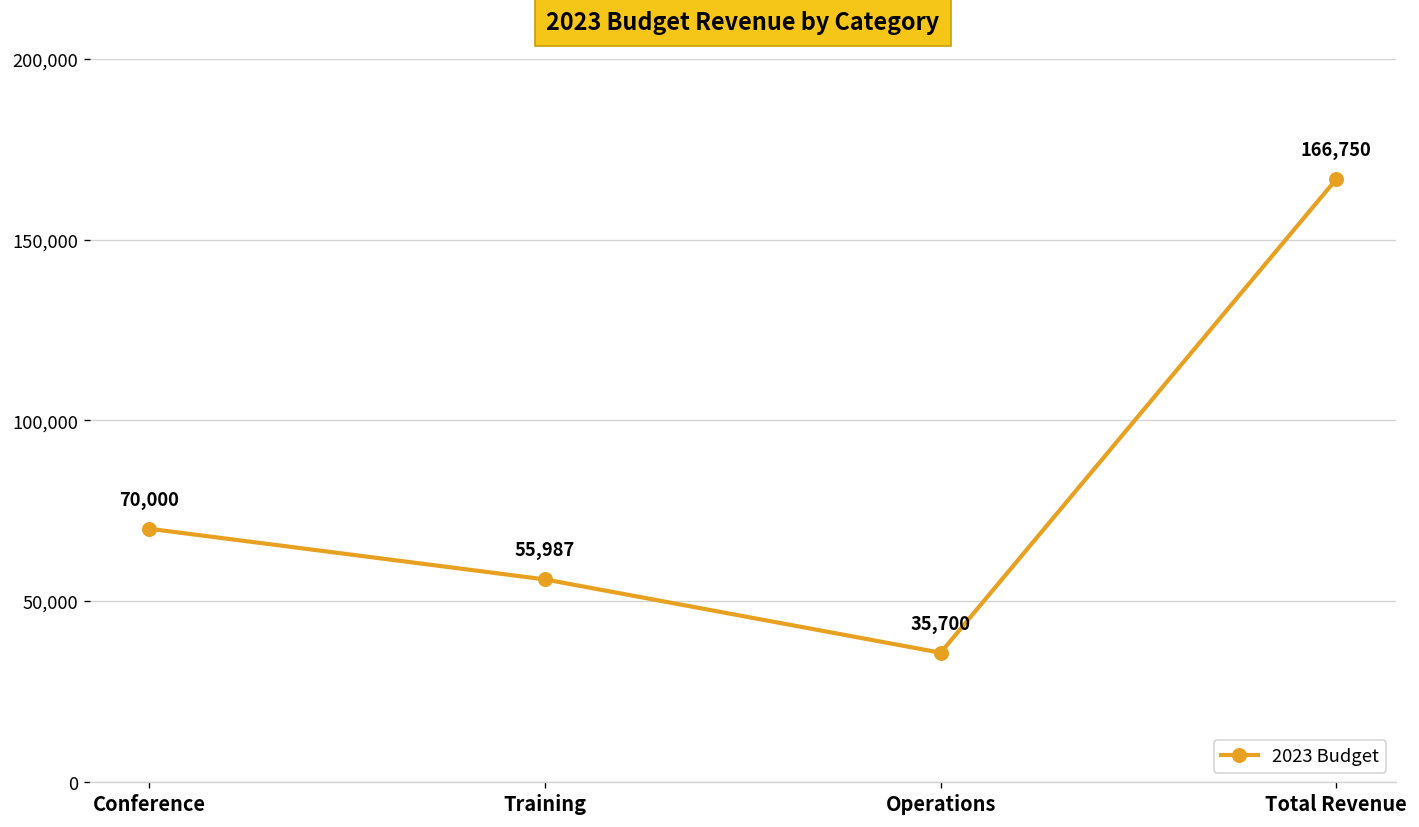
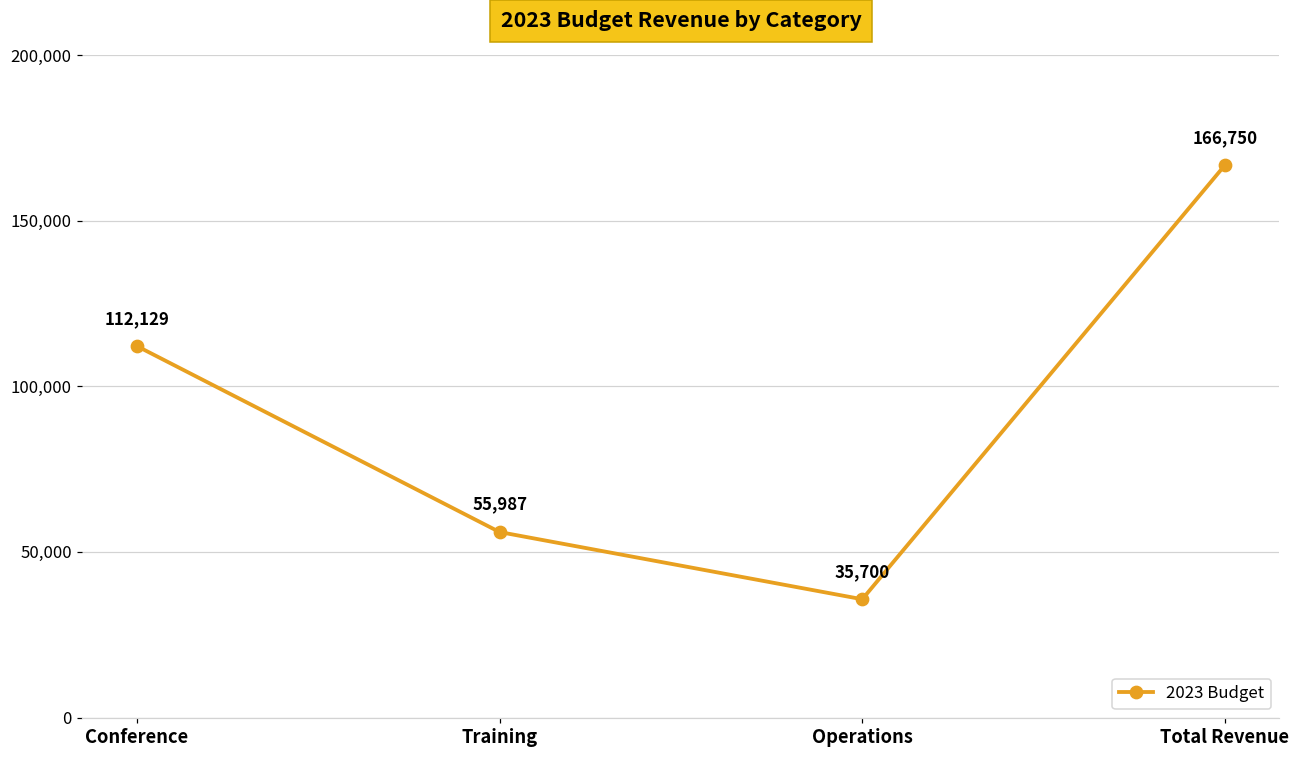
  {
-   "Conference": "70,000",
+   "Conference": "112,129",
    "Training": "55,987",
    "Operations": "35,700",
    "Total Revenue": "166,750"
  }
